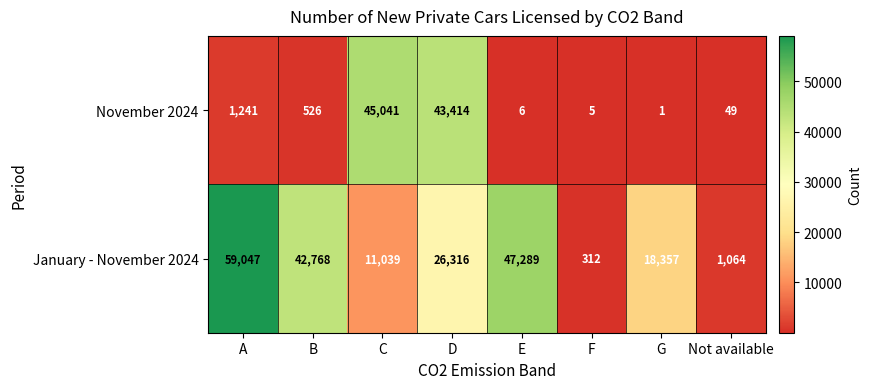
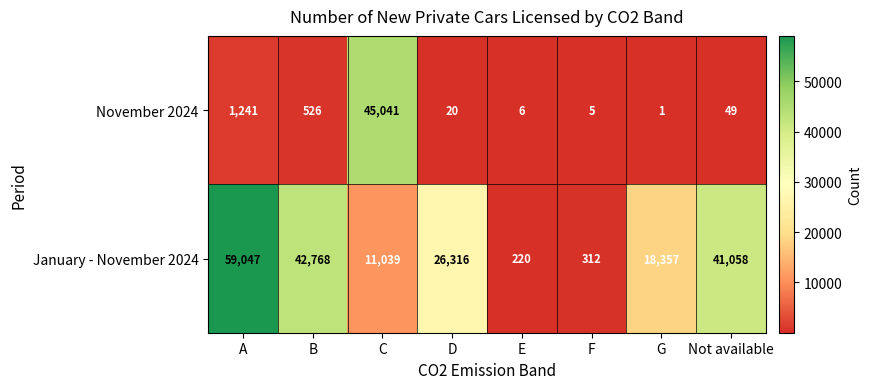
  {
    "November 2024": {
      "A": "1,241",
      "B": "526",
      "C": "45,041",
-     "D": "43,414",
+     "D": "20",
      "E": "6",
      "F": "5",
      "G": "1",
      "Not available": "49"
    },
    "January - November 2024": {
      "A": "59,047",
      "B": "42,768",
      "C": "11,039",
      "D": "26,316",
-     "E": "47,289",
+     "E": "220",
      "F": "312",
      "G": "18,357",
-     "Not available": "1,064"
+     "Not available": "41,058"
    }
  }
